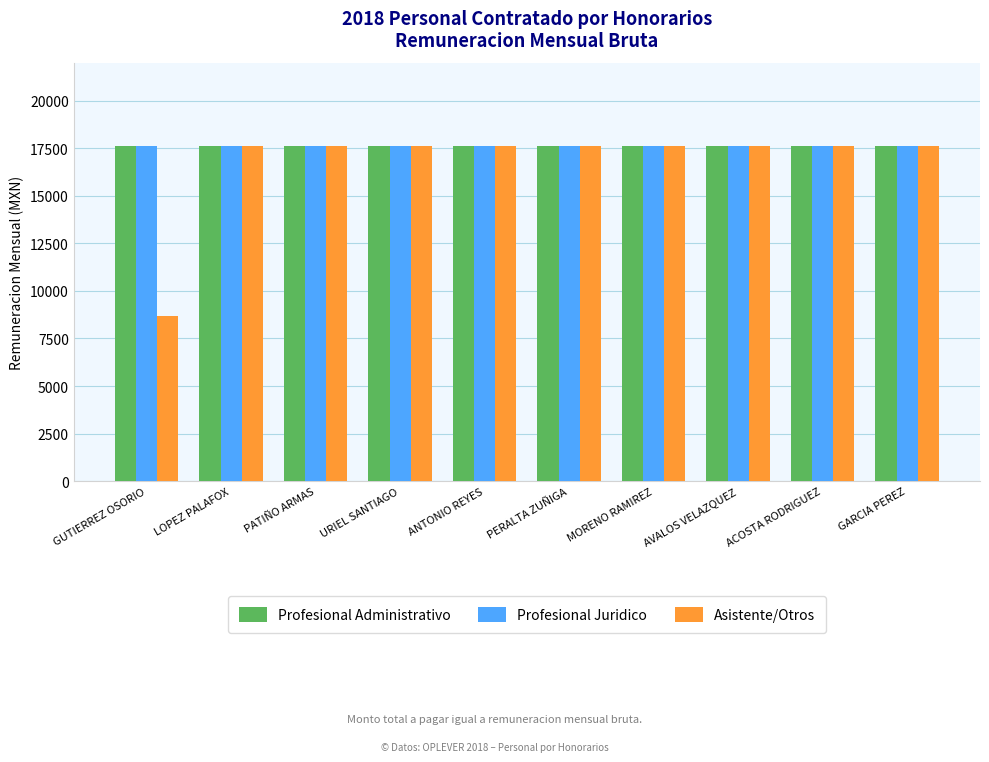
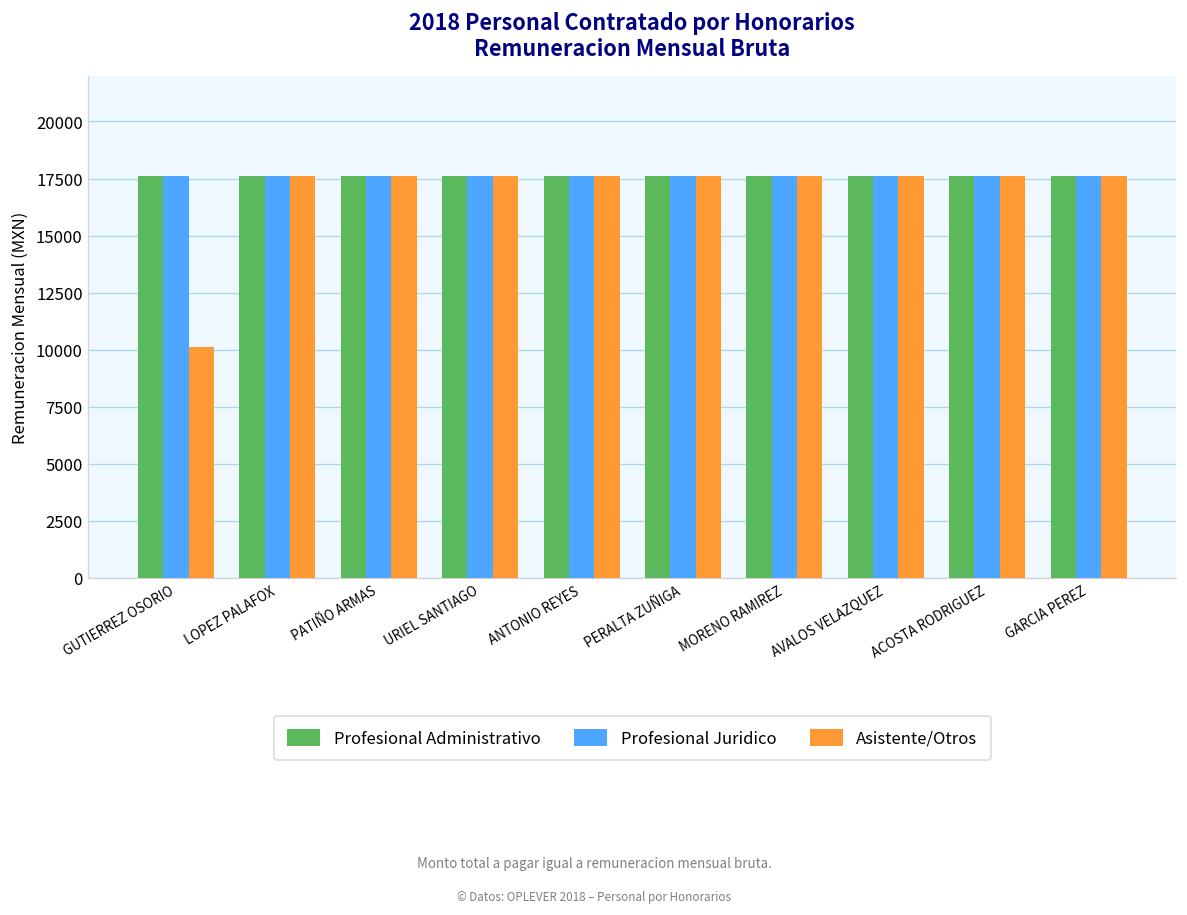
  {
    "Profesional Administrativo": {
      "GUTIERREZ OSORIO": 17600,
      "LOPEZ PALAFOX": 17600,
      "PATIÑO ARMAS": 17600,
      "URIEL SANTIAGO": 17600,
      "ANTONIO REYES": 17600,
      "PERALTA ZUÑIGA": 17600,
      "MORENO RAMIREZ": 17600,
      "AVALOS VELAZQUEZ": 17600,
      "ACOSTA RODRIGUEZ": 17600,
      "GARCIA PEREZ": 17600
    },
    "Profesional Juridico": {
      "GUTIERREZ OSORIO": 17600,
      "LOPEZ PALAFOX": 17600,
      "PATIÑO ARMAS": 17600,
      "URIEL SANTIAGO": 17600,
      "ANTONIO REYES": 17600,
      "PERALTA ZUÑIGA": 17600,
      "MORENO RAMIREZ": 17600,
      "AVALOS VELAZQUEZ": 17600,
      "ACOSTA RODRIGUEZ": 17600,
      "GARCIA PEREZ": 17600
    },
    "Asistente/Otros": {
-     "GUTIERREZ OSORIO": 8700,
+     "GUTIERREZ OSORIO": 10100,
      "LOPEZ PALAFOX": 17600,
      "PATIÑO ARMAS": 17600,
      "URIEL SANTIAGO": 17600,
      "ANTONIO REYES": 17600,
      "PERALTA ZUÑIGA": 17600,
      "MORENO RAMIREZ": 17600,
      "AVALOS VELAZQUEZ": 17600,
      "ACOSTA RODRIGUEZ": 17600,
      "GARCIA PEREZ": 17600
    }
  }
